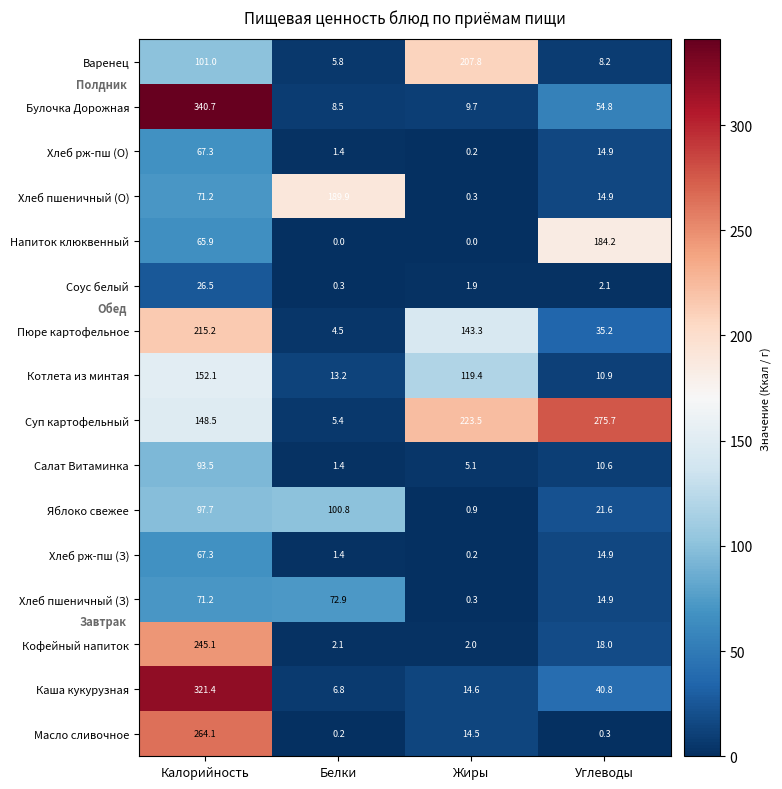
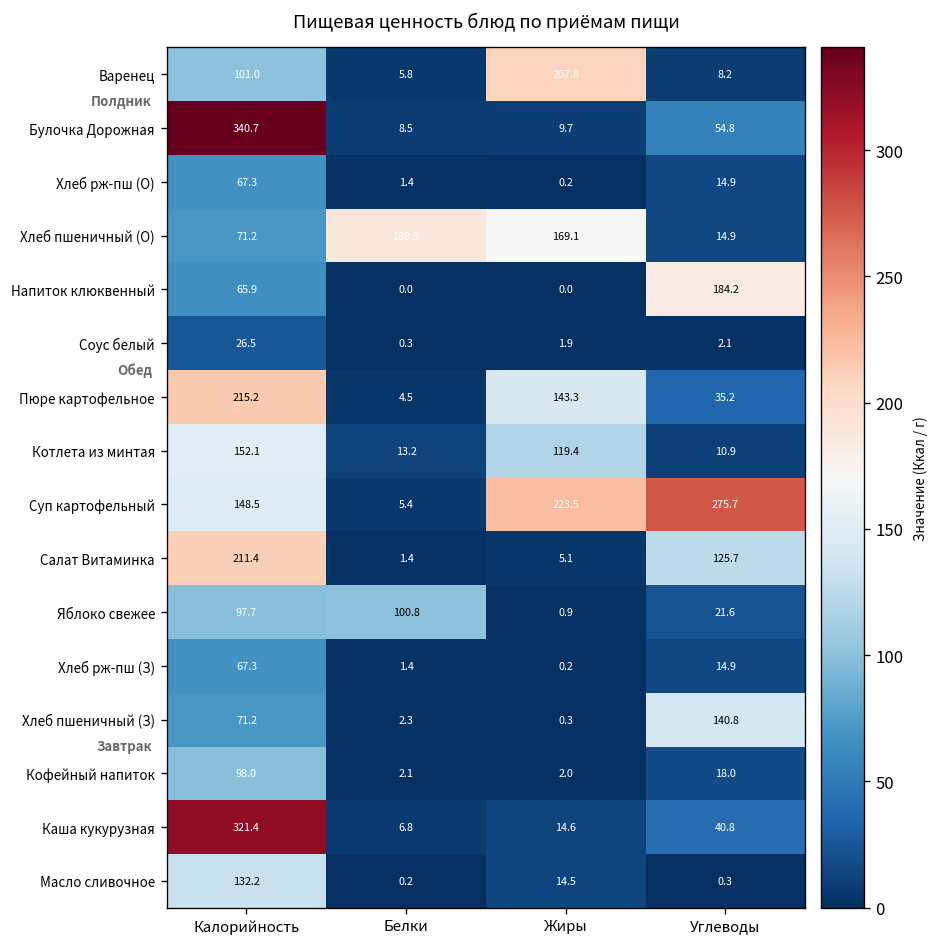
  {
    "Варенец": {
      "Калорийность": 101.0,
      "Белки": 5.8,
      "Жиры": 207.8,
      "Углеводы": 8.2
    },
    "Булочка Дорожная": {
      "Калорийность": 340.7,
      "Белки": 8.5,
      "Жиры": 9.7,
      "Углеводы": 54.8
    },
    "Хлеб рж-пш (О)": {
      "Калорийность": 67.3,
      "Белки": 1.4,
      "Жиры": 0.2,
      "Углеводы": 14.9
    },
    "Хлеб пшеничный (О)": {
      "Калорийность": 71.2,
-     "Жиры": 0.3,
+     "Жиры": 169.1,
      "Углеводы": 14.9
    },
    "Напиток клюквенный": {
      "Калорийность": 65.9,
      "Белки": 0.0,
      "Жиры": 0.0,
      "Углеводы": 184.2
    },
    "Соус белый": {
      "Калорийность": 26.5,
      "Белки": 0.3,
      "Жиры": 1.9,
      "Углеводы": 2.1
    },
    "Пюре картофельное": {
      "Калорийность": 215.2,
      "Белки": 4.5,
      "Жиры": 143.3,
      "Углеводы": 35.2
    },
    "Котлета из минтая": {
      "Калорийность": 152.1,
      "Белки": 13.2,
      "Жиры": 119.4,
      "Углеводы": 10.9
    },
    "Суп картофельный": {
      "Калорийность": 148.5,
      "Белки": 5.4,
      "Жиры": 223.5,
      "Углеводы": 275.7
    },
    "Салат Витаминка": {
-     "Калорийность": 93.5,
+     "Калорийность": 211.4,
      "Белки": 1.4,
      "Жиры": 5.1,
-     "Углеводы": 10.6
+     "Углеводы": 125.7
    },
    "Яблоко свежее": {
      "Калорийность": 97.7,
      "Белки": 100.8,
      "Жиры": 0.9,
      "Углеводы": 21.6
    },
    "Хлеб рж-пш (З)": {
      "Калорийность": 67.3,
      "Белки": 1.4,
      "Жиры": 0.2,
      "Углеводы": 14.9
    },
    "Хлеб пшеничный (З)": {
      "Калорийность": 71.2,
-     "Белки": 72.9,
+     "Белки": 2.3,
      "Жиры": 0.3,
-     "Углеводы": 14.9
+     "Углеводы": 140.8
    },
    "Кофейный напиток": {
-     "Калорийность": 245.1,
+     "Калорийность": 98.0,
      "Белки": 2.1,
      "Жиры": 2.0,
      "Углеводы": 18.0
    },
    "Каша кукурузная": {
      "Калорийность": 321.4,
      "Белки": 6.8,
      "Жиры": 14.6,
      "Углеводы": 40.8
    },
    "Масло сливочное": {
-     "Калорийность": 264.1,
+     "Калорийность": 132.2,
      "Белки": 0.2,
      "Жиры": 14.5,
      "Углеводы": 0.3
    }
  }
